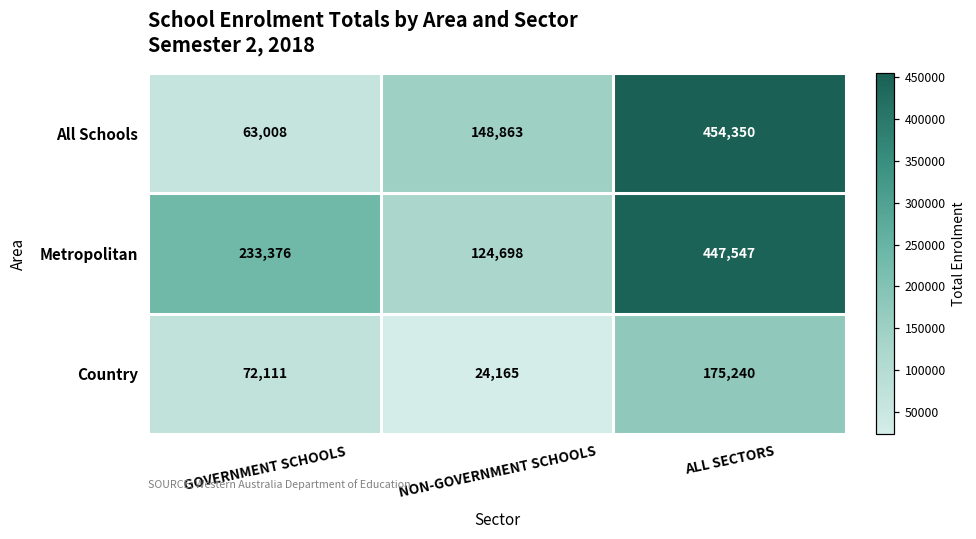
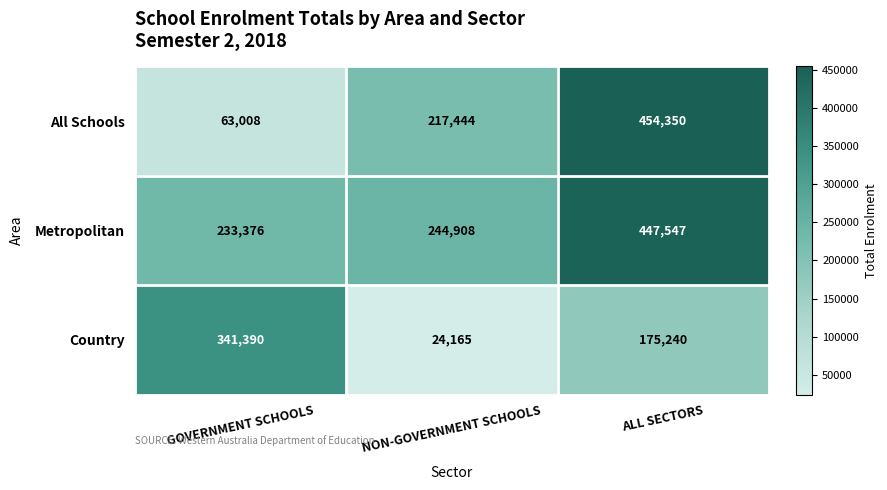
  {
    "All Schools": {
      "GOVERNMENT SCHOOLS": "63,008",
-     "NON-GOVERNMENT SCHOOLS": "148,863",
+     "NON-GOVERNMENT SCHOOLS": "217,444",
      "ALL SECTORS": "454,350"
    },
    "Metropolitan": {
      "GOVERNMENT SCHOOLS": "233,376",
-     "NON-GOVERNMENT SCHOOLS": "124,698",
+     "NON-GOVERNMENT SCHOOLS": "244,908",
      "ALL SECTORS": "447,547"
    },
    "Country": {
-     "GOVERNMENT SCHOOLS": "72,111",
+     "GOVERNMENT SCHOOLS": "341,390",
      "NON-GOVERNMENT SCHOOLS": "24,165",
      "ALL SECTORS": "175,240"
    }
  }
